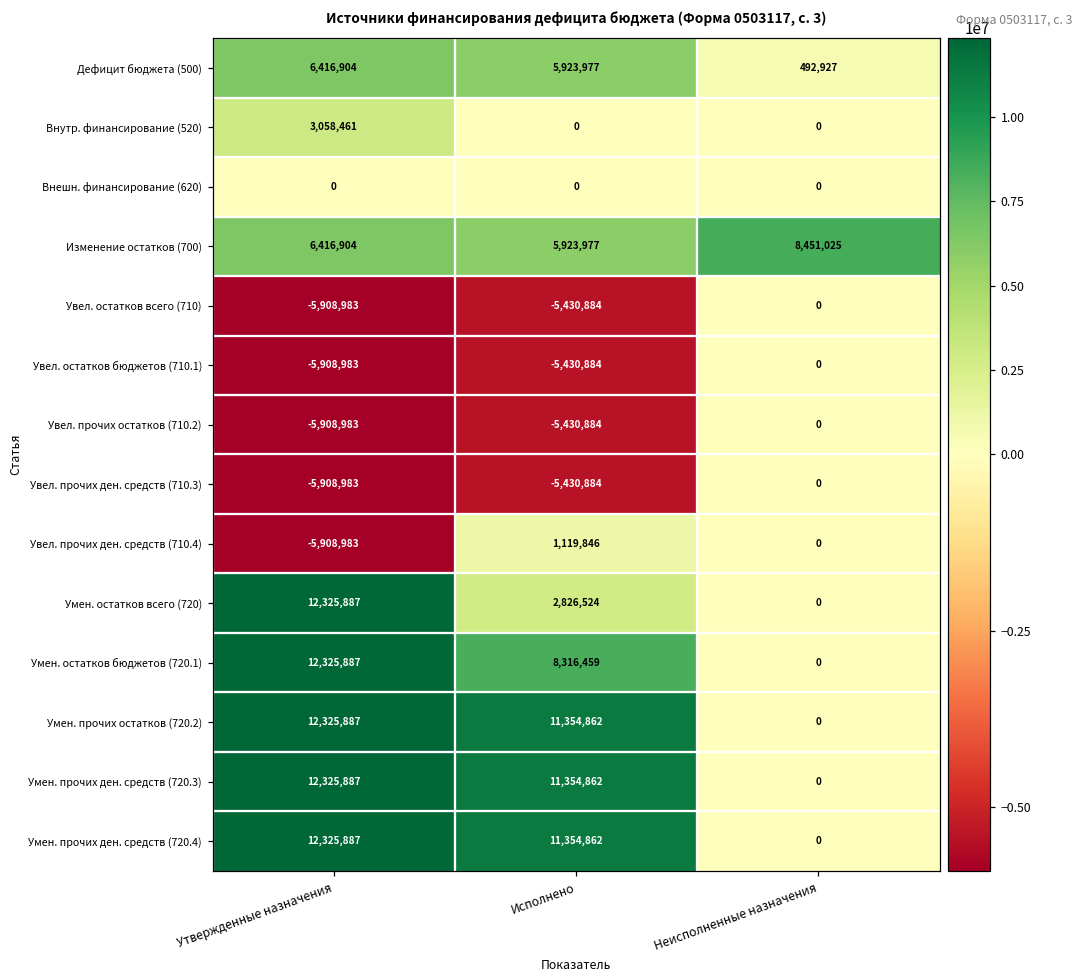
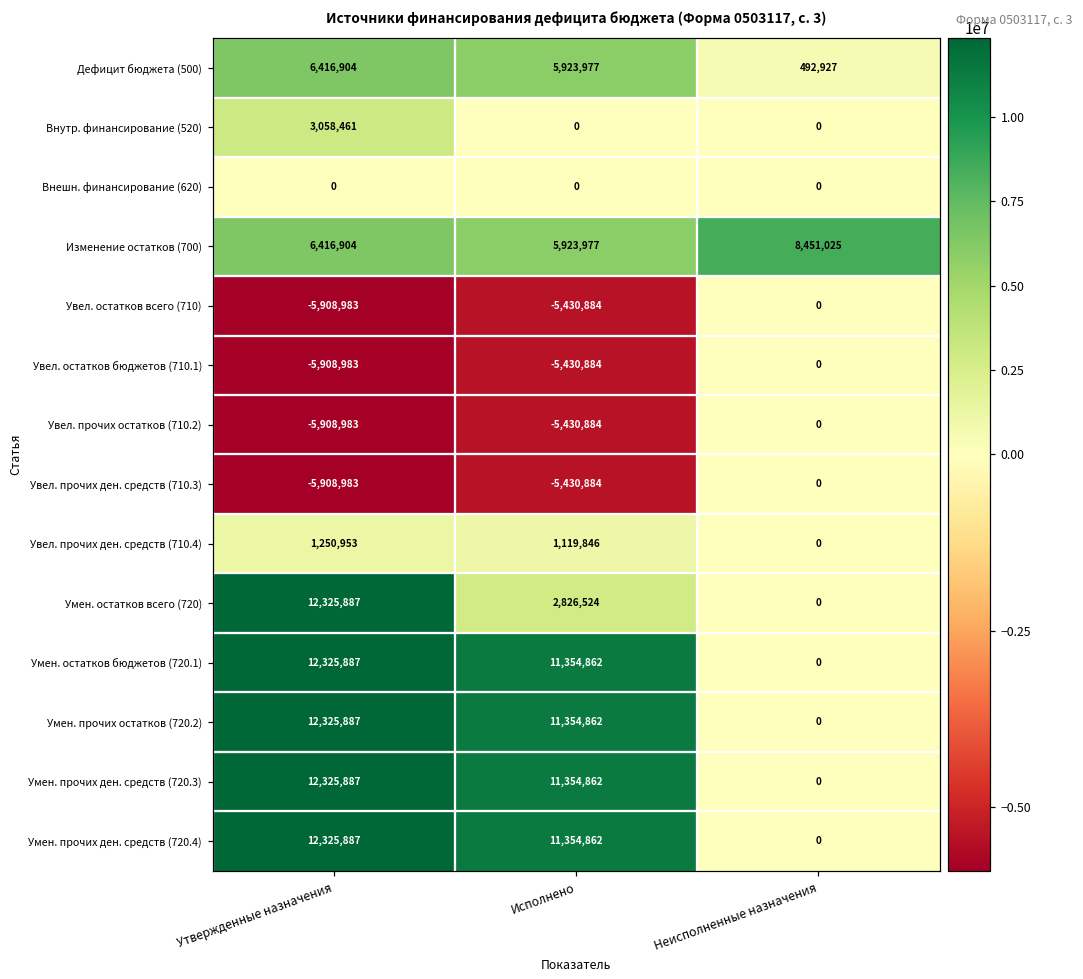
  {
    "Дефицит бюджета (500)": {
      "Утвержденные назначения": "6,416,904",
      "Исполнено": "5,923,977",
      "Неисполненные назначения": "492,927"
    },
    "Внутр. финансирование (520)": {
      "Утвержденные назначения": "3,058,461",
      "Исполнено": "0",
      "Неисполненные назначения": "0"
    },
    "Внешн. финансирование (620)": {
      "Утвержденные назначения": "0",
      "Исполнено": "0",
      "Неисполненные назначения": "0"
    },
    "Изменение остатков (700)": {
      "Утвержденные назначения": "6,416,904",
      "Исполнено": "5,923,977",
      "Неисполненные назначения": "8,451,025"
    },
    "Увел. остатков всего (710)": {
      "Утвержденные назначения": "-5,908,983",
      "Исполнено": "-5,430,884",
      "Неисполненные назначения": "0"
    },
    "Увел. остатков бюджетов (710.1)": {
      "Утвержденные назначения": "-5,908,983",
      "Исполнено": "-5,430,884",
      "Неисполненные назначения": "0"
    },
    "Увел. прочих остатков (710.2)": {
      "Утвержденные назначения": "-5,908,983",
      "Исполнено": "-5,430,884",
      "Неисполненные назначения": "0"
    },
    "Увел. прочих ден. средств (710.3)": {
      "Утвержденные назначения": "-5,908,983",
      "Исполнено": "-5,430,884",
      "Неисполненные назначения": "0"
    },
    "Увел. прочих ден. средств (710.4)": {
-     "Утвержденные назначения": "-5,908,983",
+     "Утвержденные назначения": "1,250,953",
      "Исполнено": "1,119,846",
      "Неисполненные назначения": "0"
    },
    "Умен. остатков всего (720)": {
      "Утвержденные назначения": "12,325,887",
      "Исполнено": "2,826,524",
      "Неисполненные назначения": "0"
    },
    "Умен. остатков бюджетов (720.1)": {
      "Утвержденные назначения": "12,325,887",
-     "Исполнено": "8,316,459",
+     "Исполнено": "11,354,862",
      "Неисполненные назначения": "0"
    },
    "Умен. прочих остатков (720.2)": {
      "Утвержденные назначения": "12,325,887",
      "Исполнено": "11,354,862",
      "Неисполненные назначения": "0"
    },
    "Умен. прочих ден. средств (720.3)": {
      "Утвержденные назначения": "12,325,887",
      "Исполнено": "11,354,862",
      "Неисполненные назначения": "0"
    },
    "Умен. прочих ден. средств (720.4)": {
      "Утвержденные назначения": "12,325,887",
      "Исполнено": "11,354,862",
      "Неисполненные назначения": "0"
    }
  }
